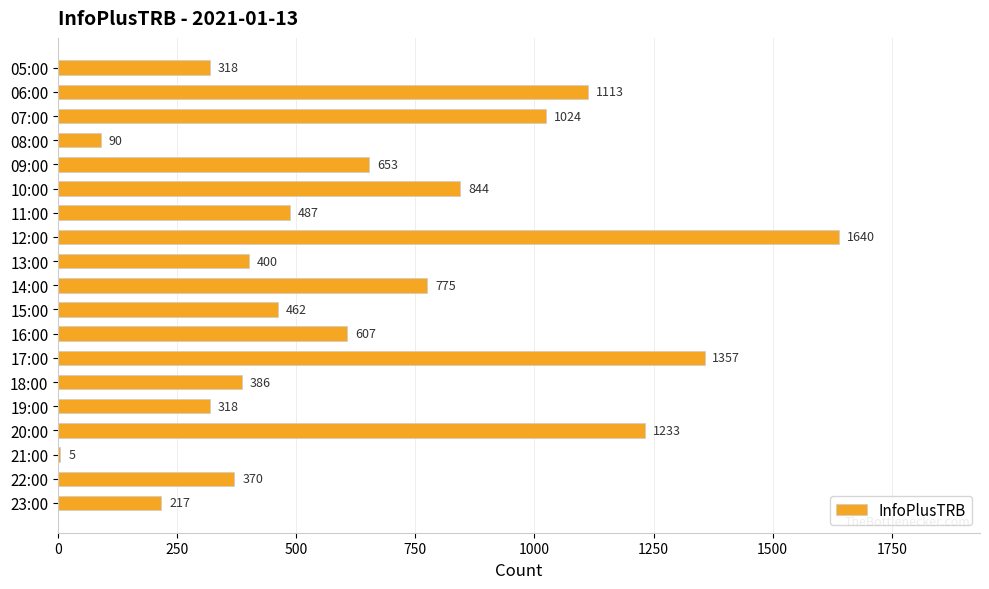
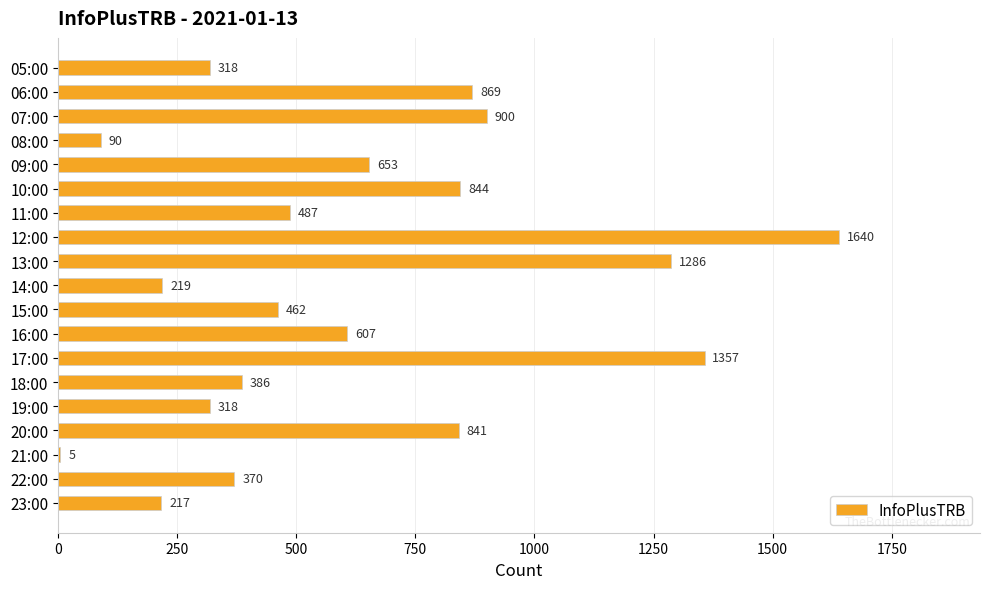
  {
    "05:00": 318,
-   "06:00": 1113,
-   "07:00": 1024,
+   "06:00": 869,
+   "07:00": 900,
    "08:00": 90,
    "09:00": 653,
    "10:00": 844,
    "11:00": 487,
    "12:00": 1640,
-   "13:00": 400,
-   "14:00": 775,
+   "13:00": 1286,
+   "14:00": 219,
    "15:00": 462,
    "16:00": 607,
    "17:00": 1357,
    "18:00": 386,
    "19:00": 318,
-   "20:00": 1233,
+   "20:00": 841,
    "21:00": 5,
    "22:00": 370,
    "23:00": 217
  }
